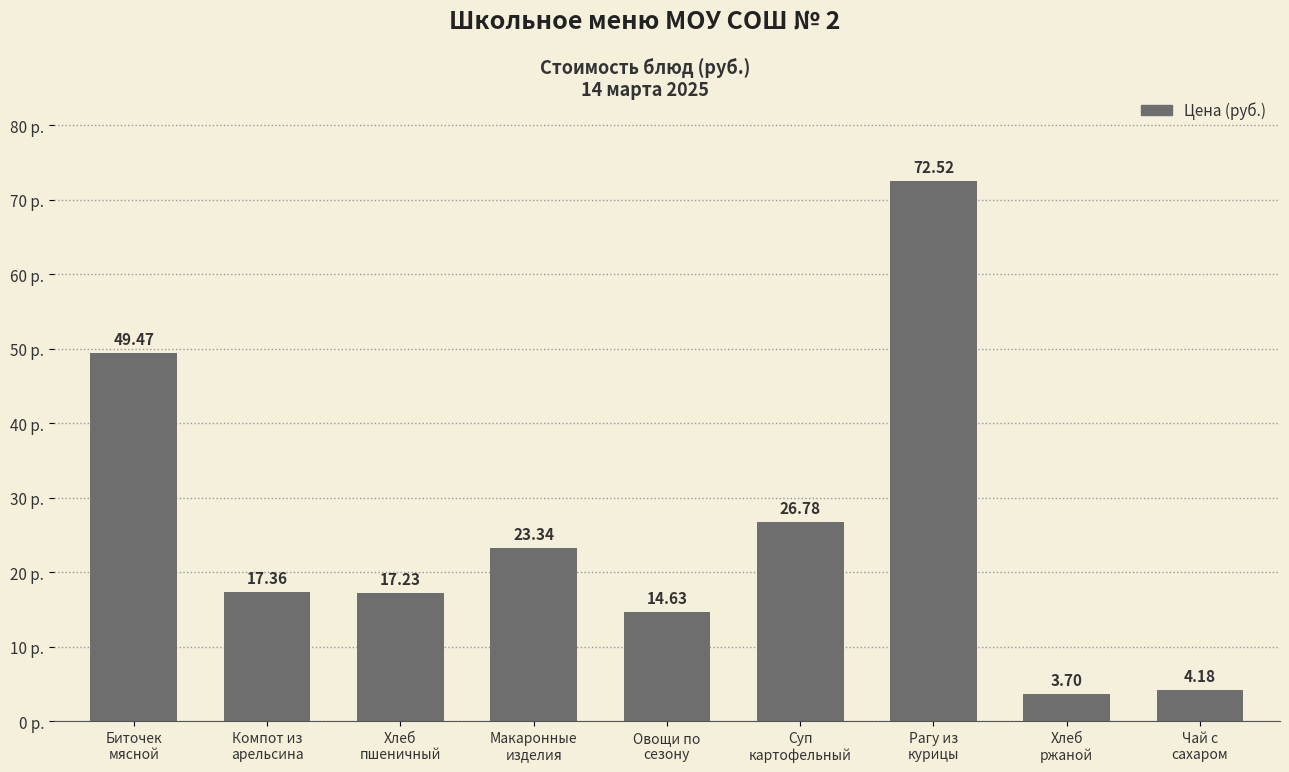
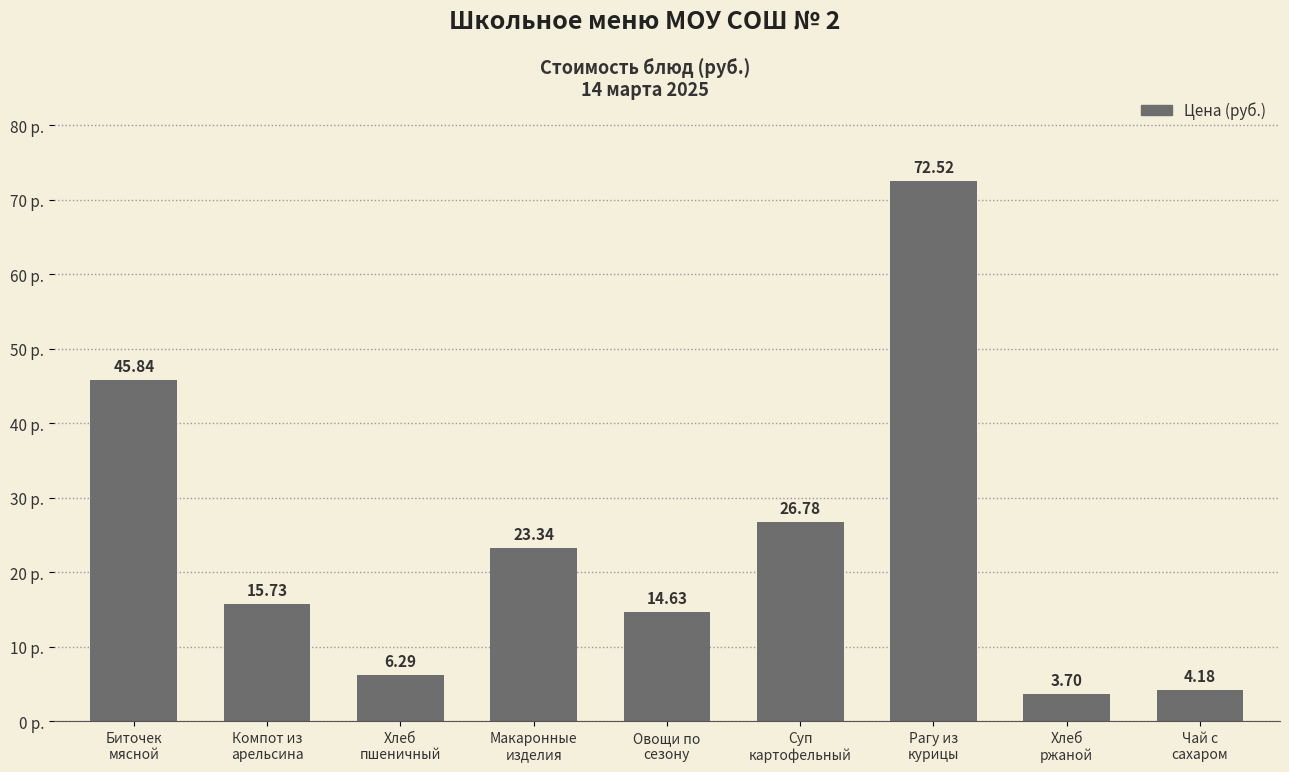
  {
-   "Биточек мясной": 49.47,
-   "Компот из apельсина": 17.36,
-   "Хлеб пшеничный": 17.23,
+   "Биточек мясной": 45.84,
+   "Компот из apельсина": 15.73,
+   "Хлеб пшеничный": 6.29,
    "Макаронные изделия": 23.34,
    "Овощи по сезону": 14.63,
    "Суп картофельный": 26.78,
    "Рагу из курицы": 72.52,
    "Хлеб ржаной": 3.70,
    "Чай с сахаром": 4.18
  }
